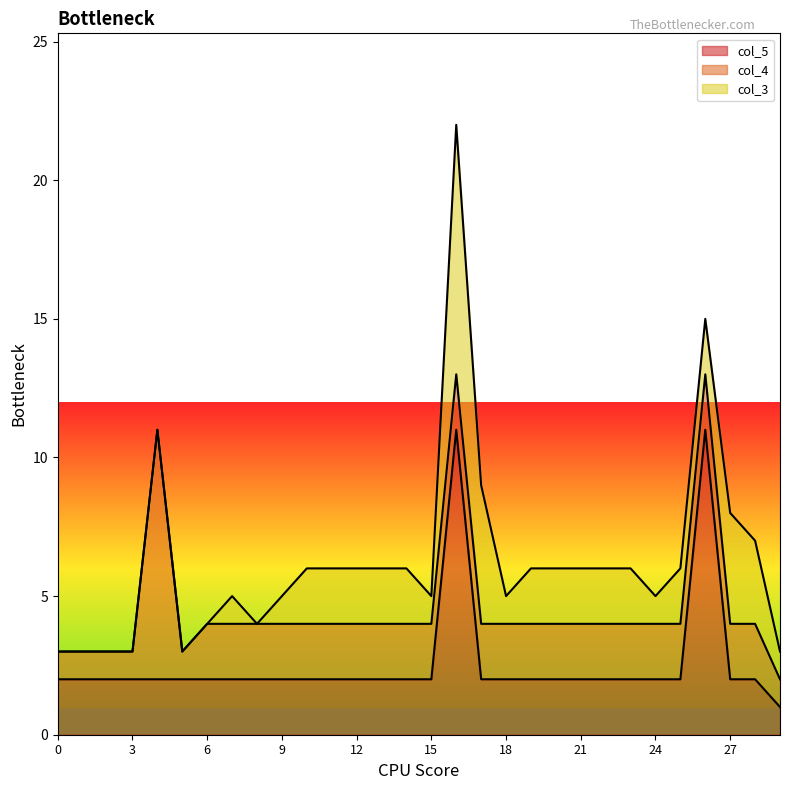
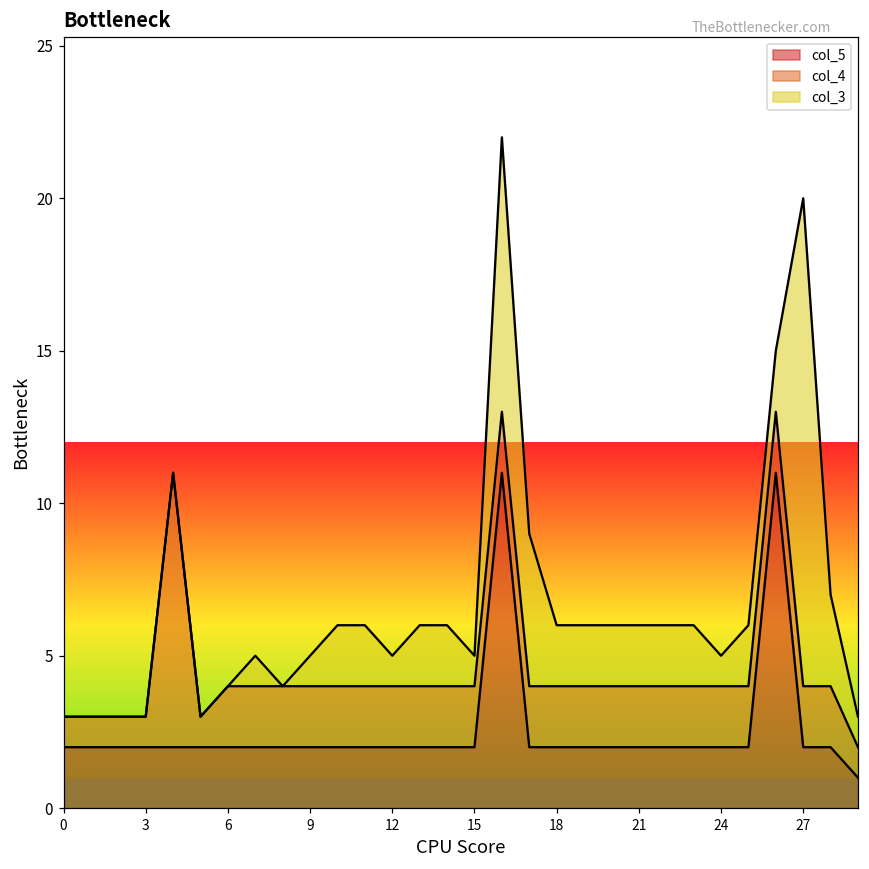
  {
    "col_3": {
      "9": 1,
-     "12": 2,
+     "12": 1,
      "15": 1,
-     "18": 1,
+     "18": 2,
      "21": 2,
      "24": 1,
-     "27": 4
+     "27": 16
    }
  }
